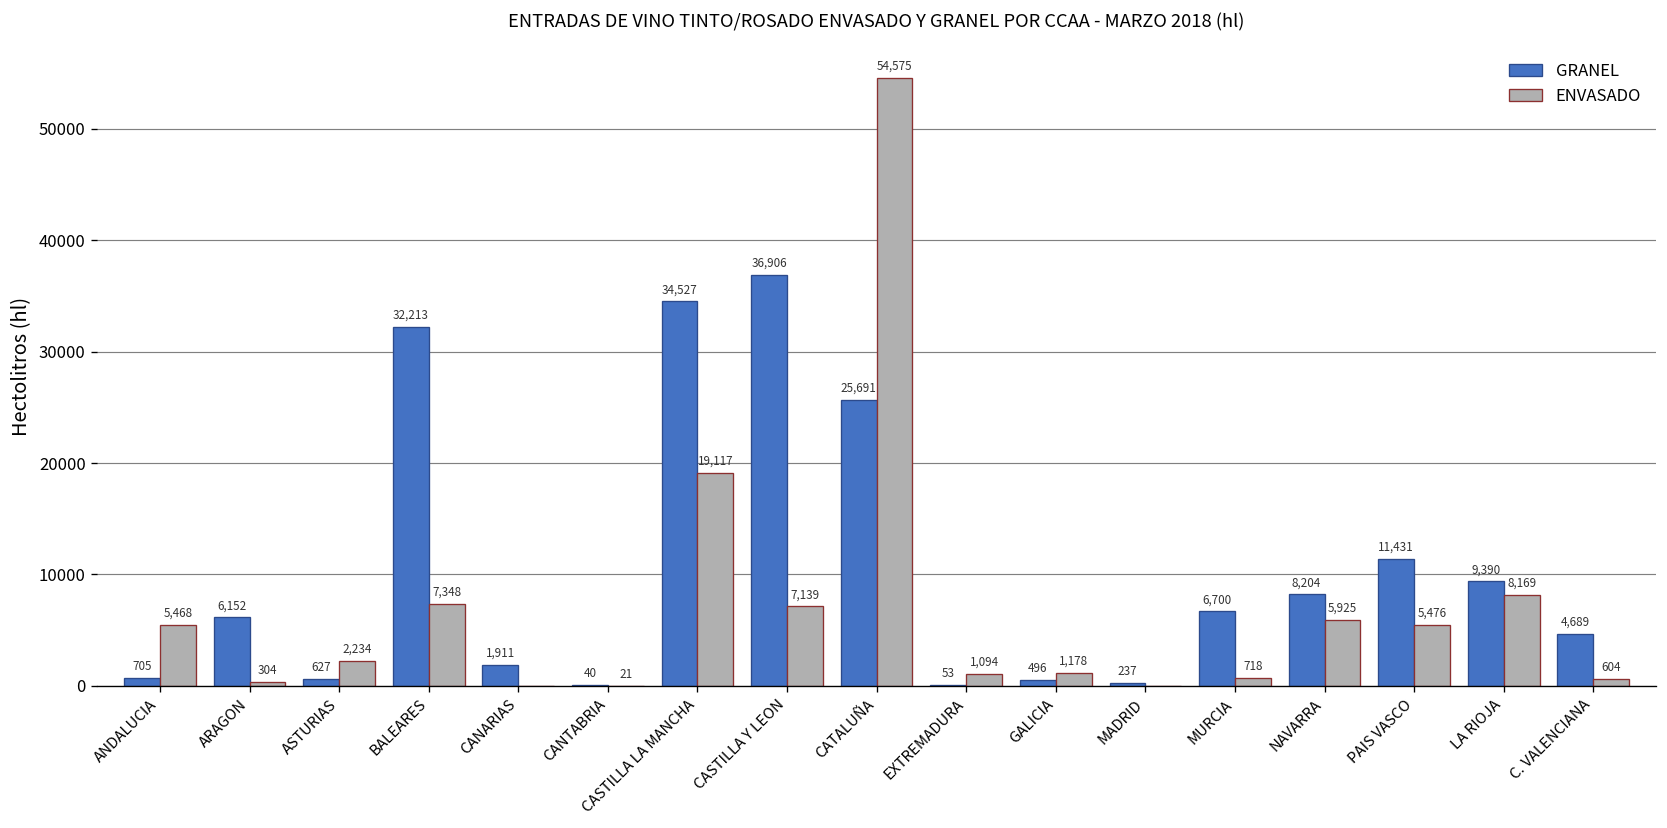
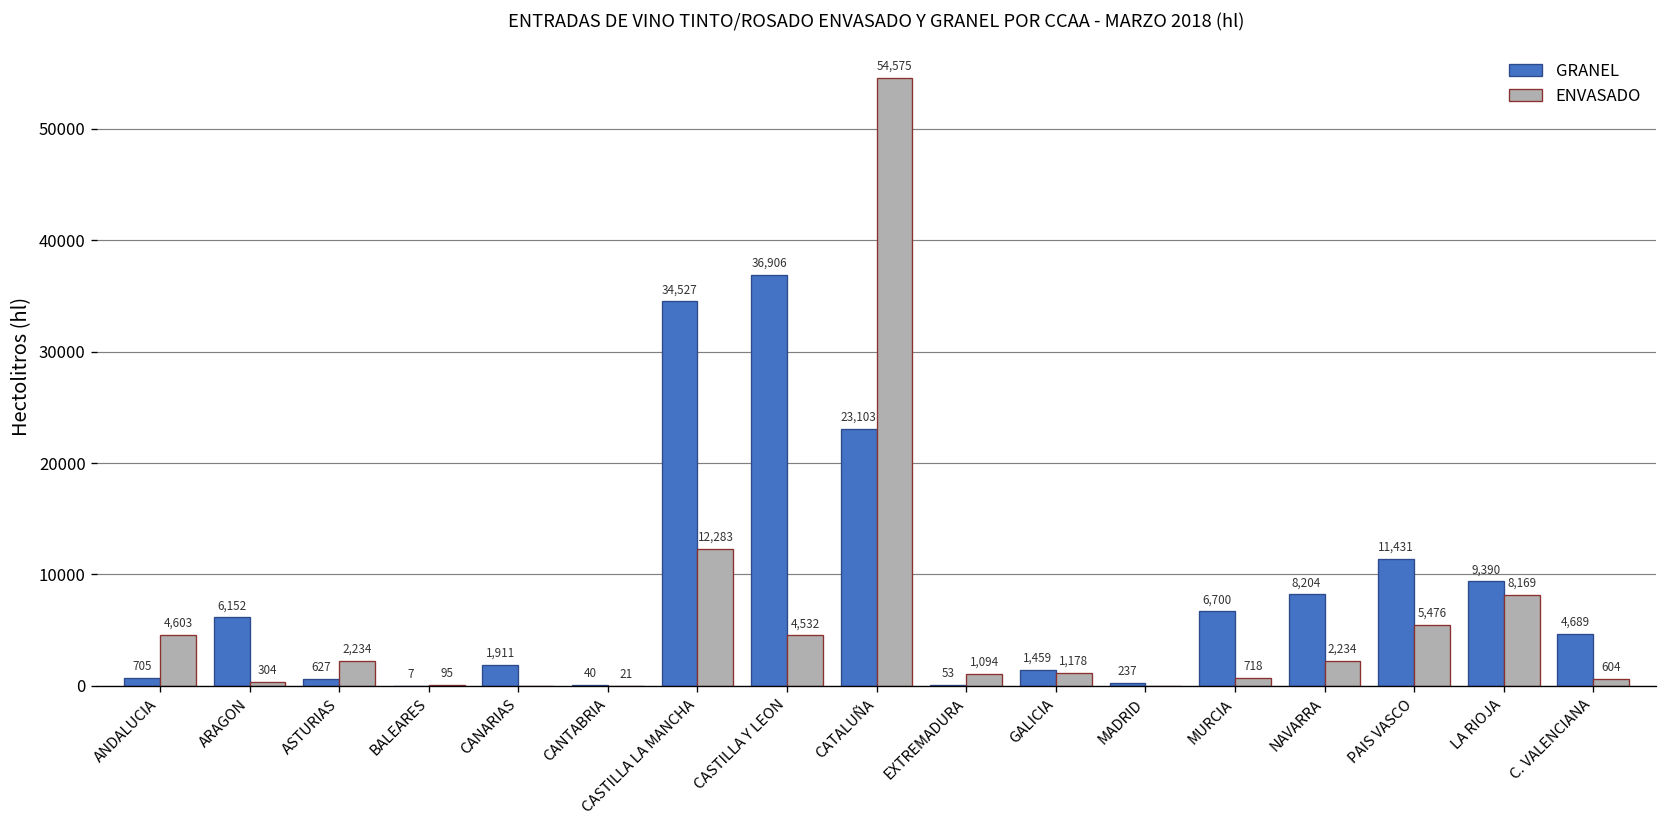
  {
    "GRANEL": {
      "ANDALUCIA": "705",
      "ARAGON": "6,152",
      "ASTURIAS": "627",
-     "BALEARES": "32,213",
+     "BALEARES": "7",
      "CANARIAS": "1,911",
      "CANTABRIA": "40",
      "CASTILLA LA MANCHA": "34,527",
      "CASTILLA Y LEON": "36,906",
-     "CATALUÑA": "25,691",
+     "CATALUÑA": "23,103",
      "EXTREMADURA": "53",
-     "GALICIA": "496",
+     "GALICIA": "1,459",
      "MADRID": "237",
      "MURCIA": "6,700",
      "NAVARRA": "8,204",
      "PAIS VASCO": "11,431",
      "LA RIOJA": "9,390",
      "C. VALENCIANA": "4,689"
    },
    "ENVASADO": {
-     "ANDALUCIA": "5,468",
+     "ANDALUCIA": "4,603",
      "ARAGON": "304",
      "ASTURIAS": "2,234",
-     "BALEARES": "7,348",
+     "BALEARES": "95",
      "CANTABRIA": "21",
-     "CASTILLA LA MANCHA": "19,117",
-     "CASTILLA Y LEON": "7,139",
+     "CASTILLA LA MANCHA": "12,283",
+     "CASTILLA Y LEON": "4,532",
      "CATALUÑA": "54,575",
      "EXTREMADURA": "1,094",
      "GALICIA": "1,178",
      "MURCIA": "718",
-     "NAVARRA": "5,925",
+     "NAVARRA": "2,234",
      "PAIS VASCO": "5,476",
      "LA RIOJA": "8,169",
      "C. VALENCIANA": "604"
    }
  }
